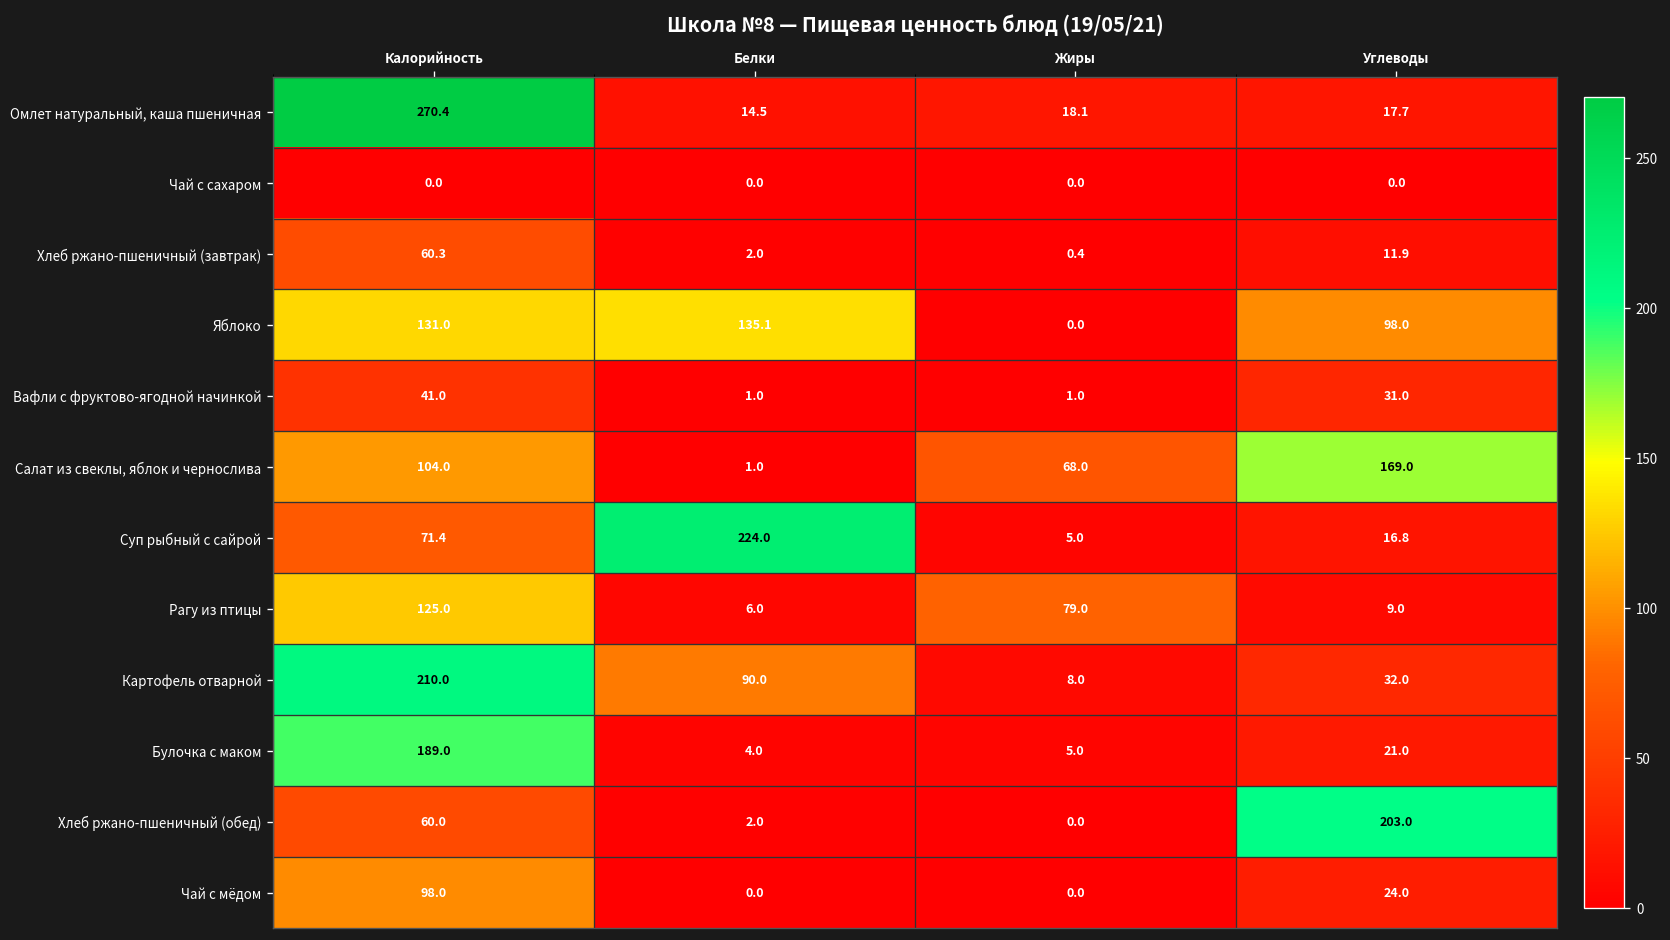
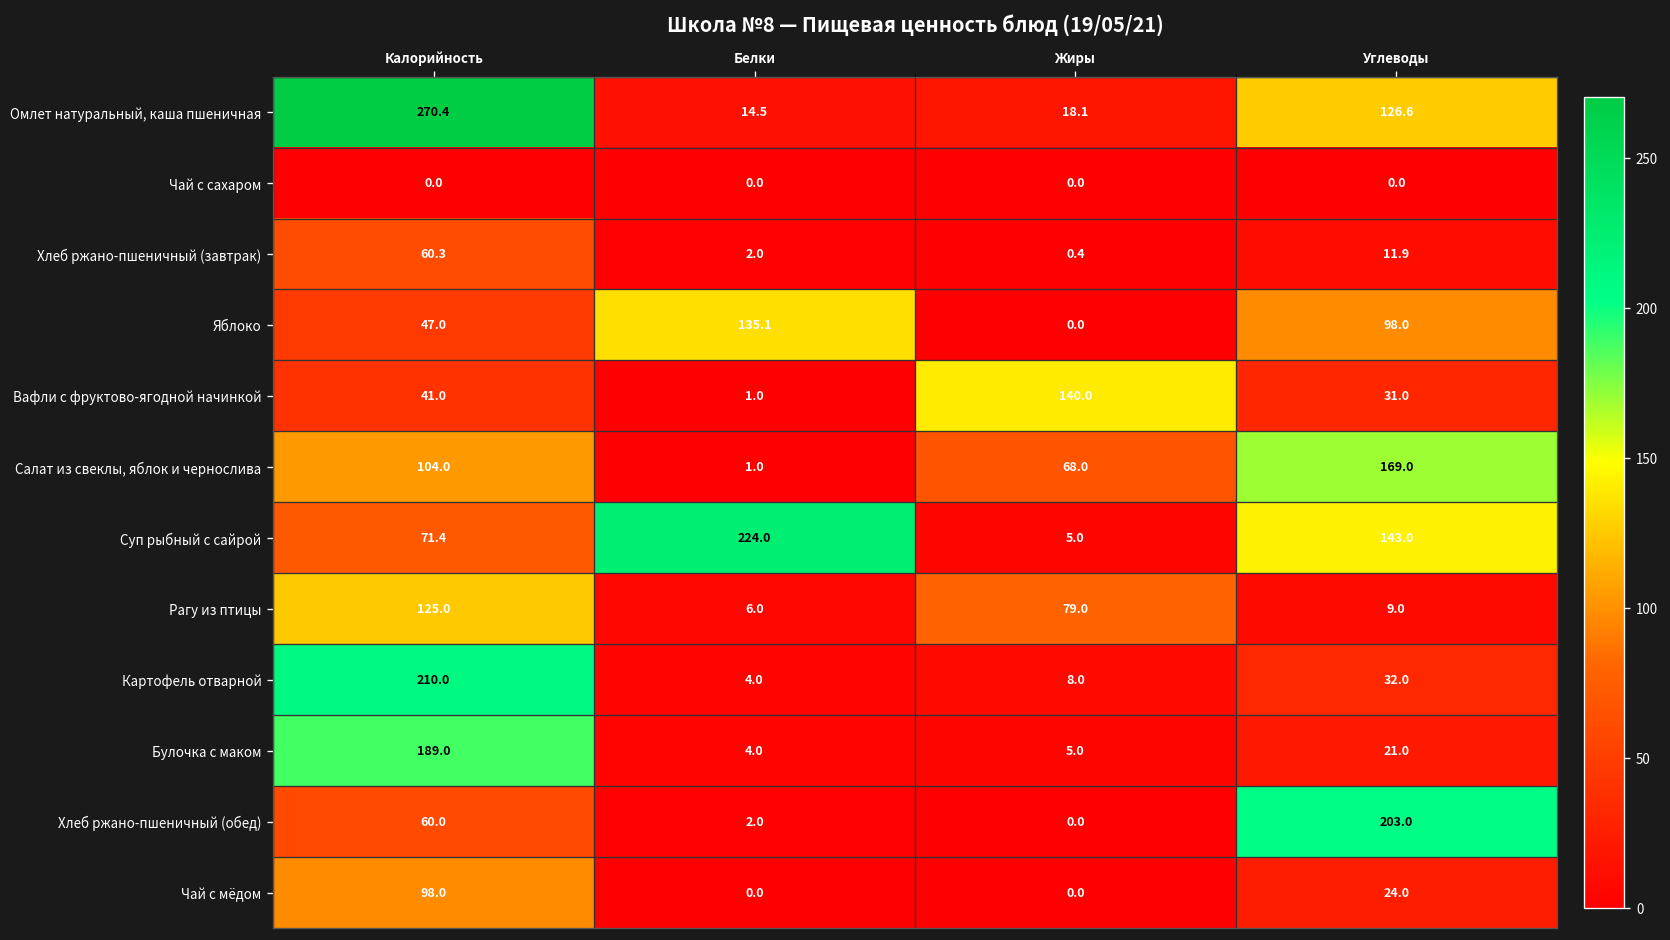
  {
    "Омлет натуральный, каша пшеничная": {
      "Калорийность": 270.4,
      "Белки": 14.5,
      "Жиры": 18.1,
-     "Углеводы": 17.7
+     "Углеводы": 126.6
    },
    "Чай с сахаром": {
      "Калорийность": 0.0,
      "Белки": 0.0,
      "Жиры": 0.0,
      "Углеводы": 0.0
    },
    "Хлеб ржано-пшеничный (завтрак)": {
      "Калорийность": 60.3,
      "Белки": 2.0,
      "Жиры": 0.4,
      "Углеводы": 11.9
    },
    "Яблоко": {
-     "Калорийность": 131.0,
+     "Калорийность": 47.0,
      "Белки": 135.1,
      "Жиры": 0.0,
      "Углеводы": 98.0
    },
    "Вафли с фруктово-ягодной начинкой": {
      "Калорийность": 41.0,
      "Белки": 1.0,
-     "Жиры": 1.0,
+     "Жиры": 140.0,
      "Углеводы": 31.0
    },
    "Салат из свеклы, яблок и чернослива": {
      "Калорийность": 104.0,
      "Белки": 1.0,
      "Жиры": 68.0,
      "Углеводы": 169.0
    },
    "Суп рыбный с сайрой": {
      "Калорийность": 71.4,
      "Белки": 224.0,
      "Жиры": 5.0,
-     "Углеводы": 16.8
+     "Углеводы": 143.0
    },
    "Рагу из птицы": {
      "Калорийность": 125.0,
      "Белки": 6.0,
      "Жиры": 79.0,
      "Углеводы": 9.0
    },
    "Картофель отварной": {
      "Калорийность": 210.0,
-     "Белки": 90.0,
+     "Белки": 4.0,
      "Жиры": 8.0,
      "Углеводы": 32.0
    },
    "Булочка с маком": {
      "Калорийность": 189.0,
      "Белки": 4.0,
      "Жиры": 5.0,
      "Углеводы": 21.0
    },
    "Хлеб ржано-пшеничный (обед)": {
      "Калорийность": 60.0,
      "Белки": 2.0,
      "Жиры": 0.0,
      "Углеводы": 203.0
    },
    "Чай с мёдом": {
      "Калорийность": 98.0,
      "Белки": 0.0,
      "Жиры": 0.0,
      "Углеводы": 24.0
    }
  }
